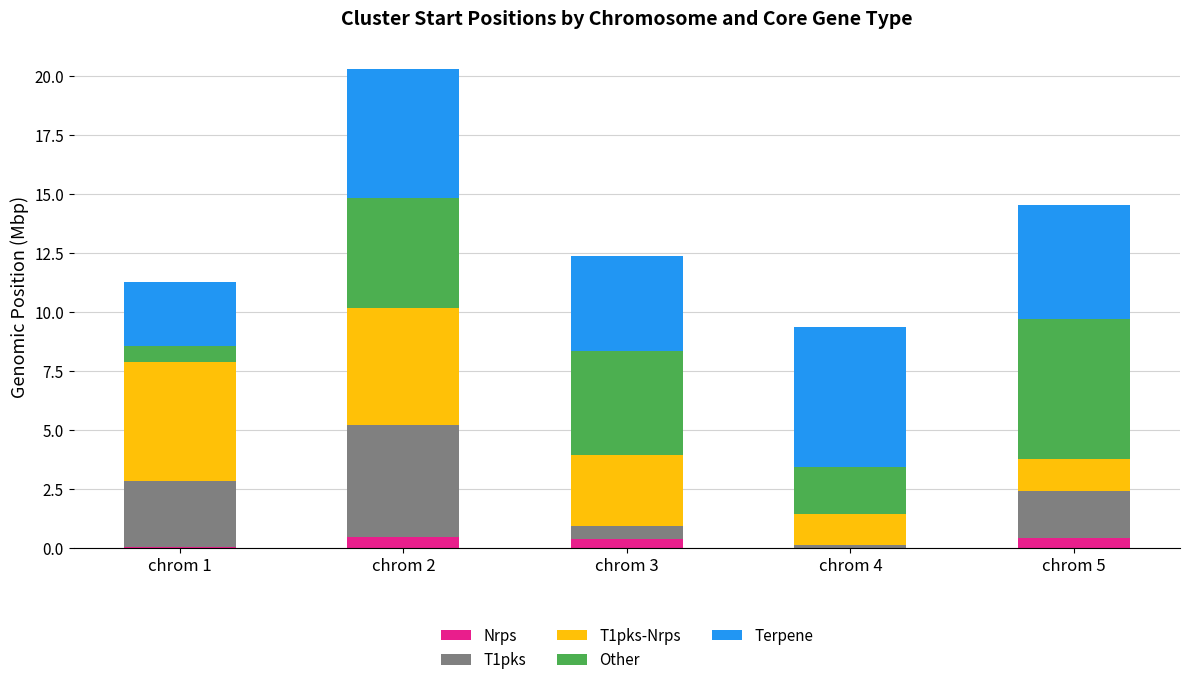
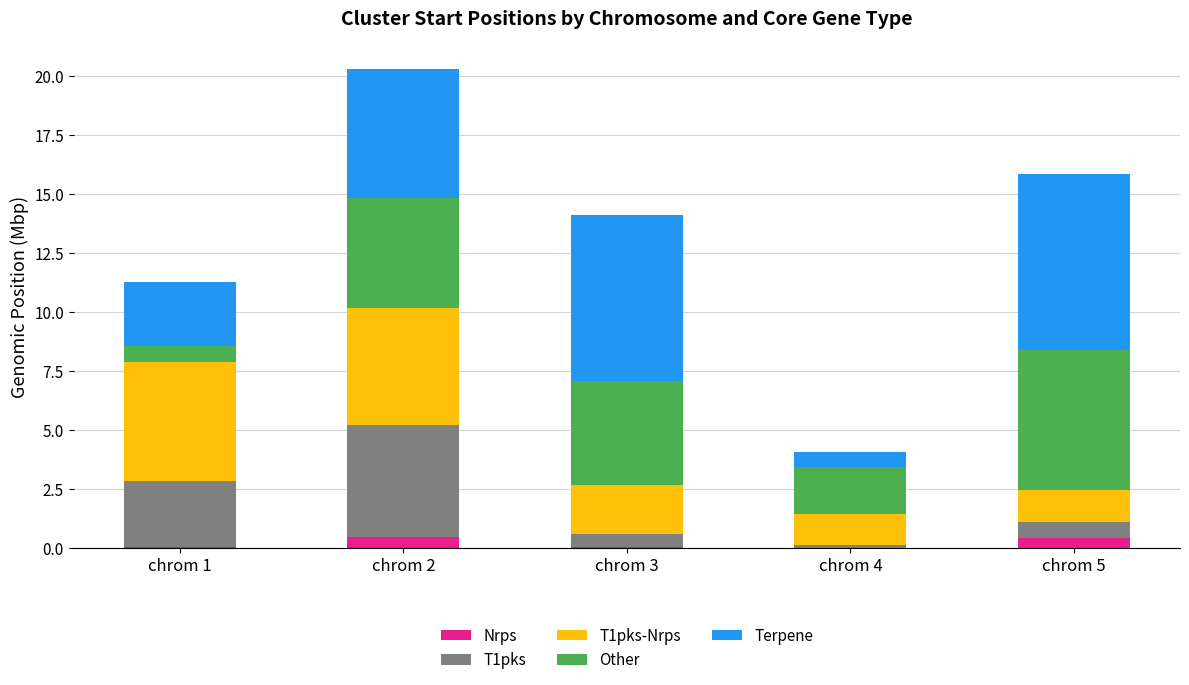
  {
    "Nrps": {
      "chrom 2": 0.5,
-     "chrom 3": 0.4,
+     "chrom 3": 0.0,
      "chrom 5": 0.4
    },
    "T1pks": {
      "chrom 1": 2.8,
      "chrom 2": 4.7,
      "chrom 3": 0.6,
      "chrom 4": 0.1,
-     "chrom 5": 2.0
+     "chrom 5": 0.6
    },
    "T1pks-Nrps": {
      "chrom 1": 5.0,
      "chrom 2": 5.0,
-     "chrom 3": 3.0,
+     "chrom 3": 2.1,
      "chrom 4": 1.3,
      "chrom 5": 1.4
    },
    "Other": {
      "chrom 1": 0.7,
      "chrom 2": 4.6,
      "chrom 3": 4.4,
      "chrom 4": 2.0,
      "chrom 5": 5.9
    },
    "Terpene": {
      "chrom 1": 2.7,
      "chrom 2": 5.4,
-     "chrom 3": 4.0,
-     "chrom 4": 5.9,
-     "chrom 5": 4.8
+     "chrom 3": 7.0,
+     "chrom 4": 0.6,
+     "chrom 5": 7.4
    }
  }
